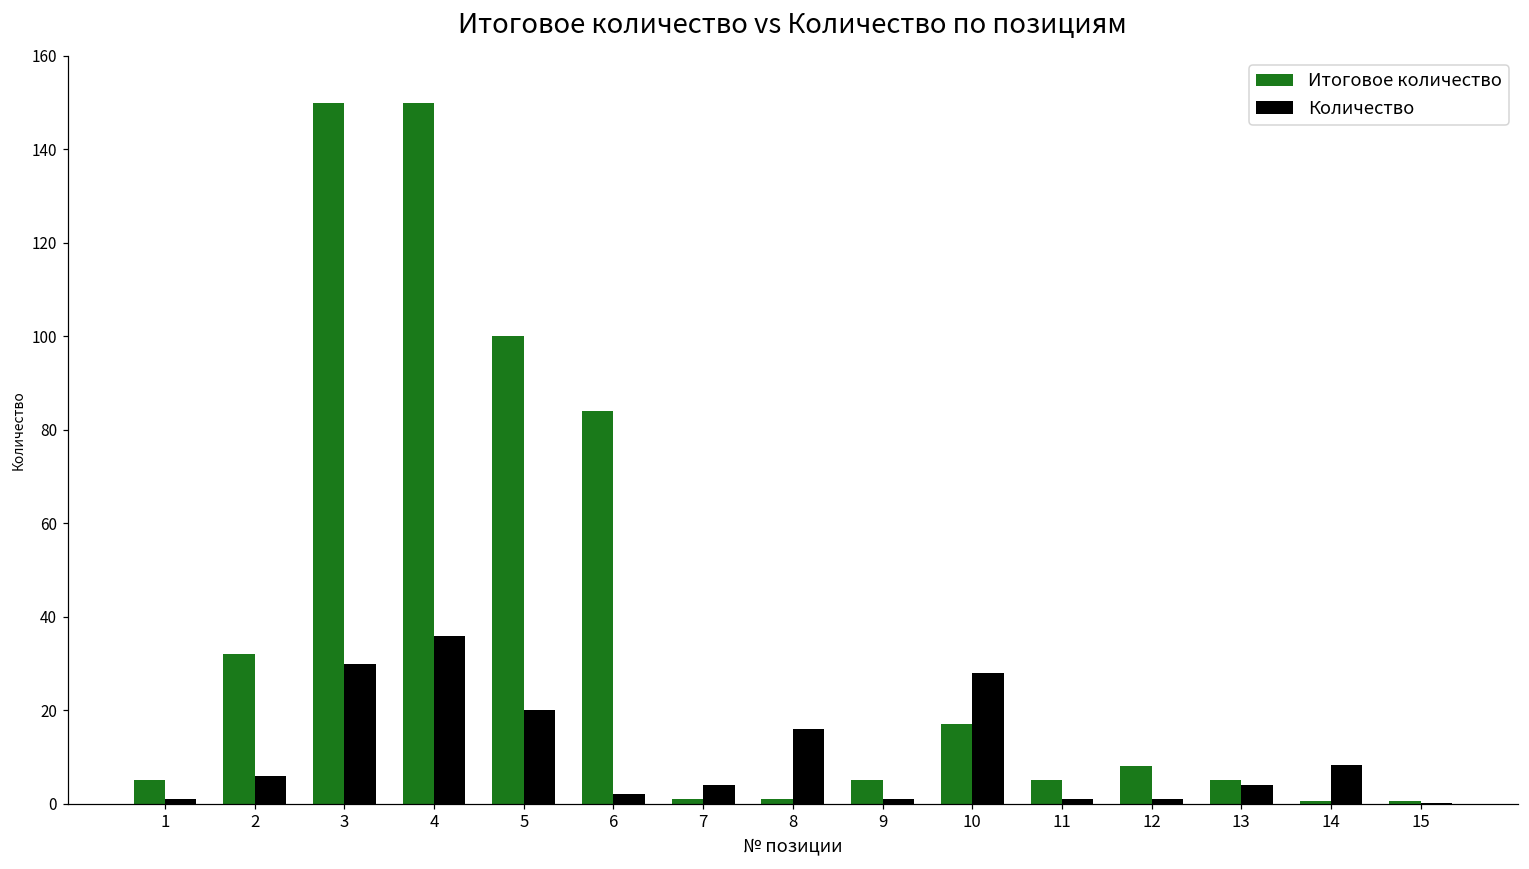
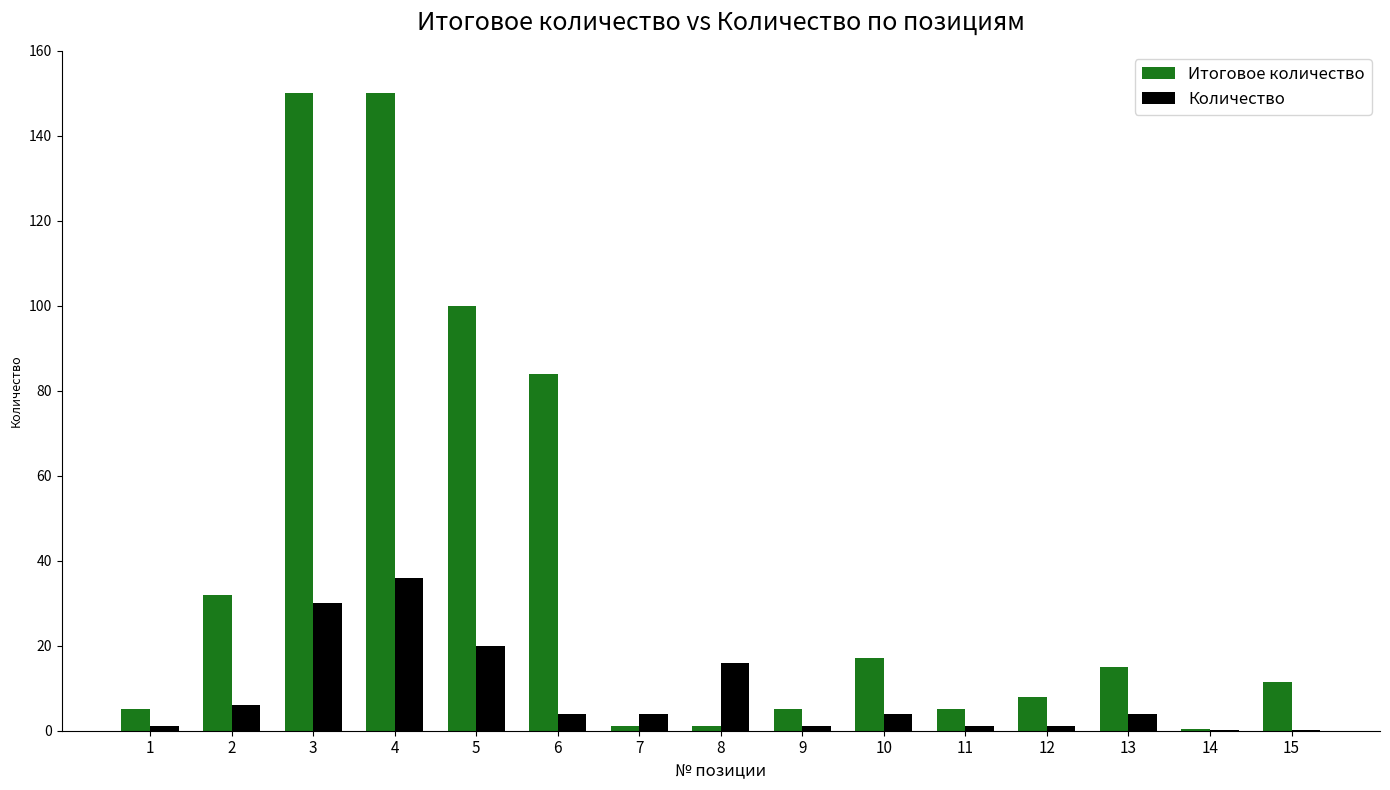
  {
    "Итоговое количество": {
      "1": 5,
      "2": 32,
      "3": 150,
      "4": 150,
      "5": 100,
      "6": 84,
      "7": 1,
      "8": 1,
      "9": 5,
      "10": 17,
      "11": 5,
      "12": 8,
-     "13": 5,
-     "15": 1
+     "13": 15,
+     "15": 11
    },
    "Количество": {
      "1": 1,
      "2": 6,
      "3": 30,
      "4": 36,
      "5": 20,
-     "6": 2,
+     "6": 4,
      "7": 4,
      "8": 16,
      "9": 1,
-     "10": 28,
+     "10": 4,
      "11": 1,
      "12": 1,
      "13": 4,
-     "14": 8
+     "14": 0
    }
  }
